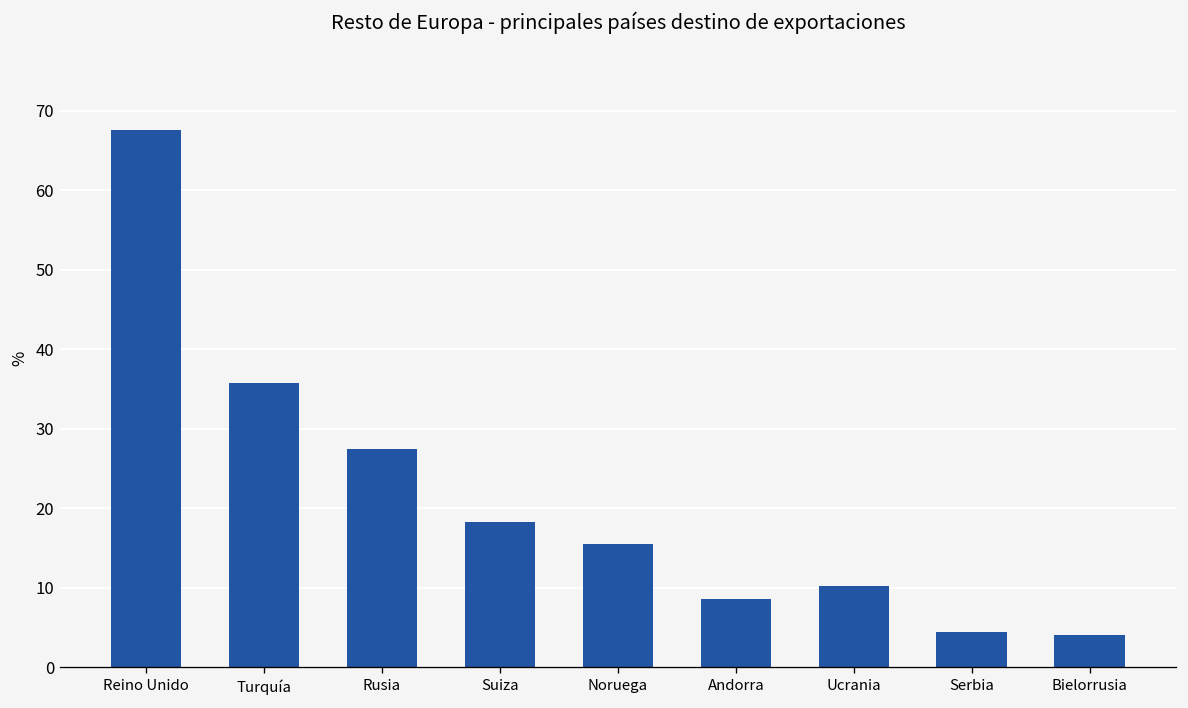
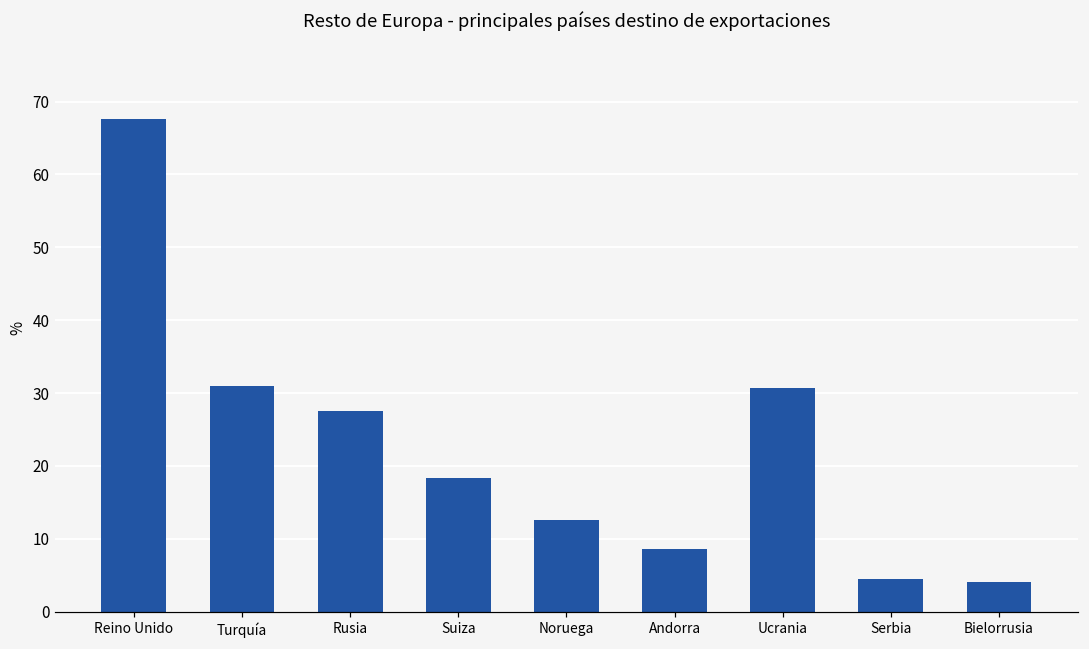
  {
    "Reino Unido": 68,
-   "Turquía": 36,
+   "Turquía": 31,
    "Rusia": 27,
    "Suiza": 18,
-   "Noruega": 15,
+   "Noruega": 13,
    "Andorra": 9,
-   "Ucrania": 10,
+   "Ucrania": 31,
    "Serbia": 5,
    "Bielorrusia": 4
  }
